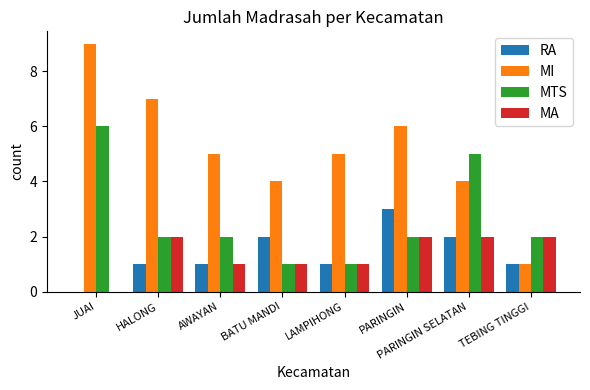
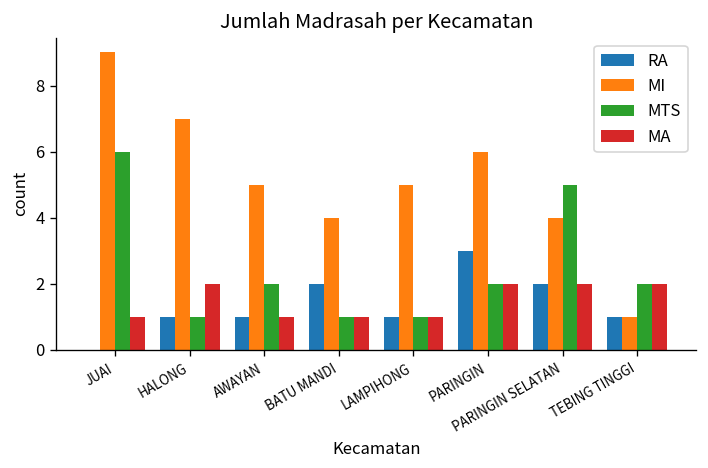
  {
    "RA": {
      "JUAI": 0,
      "HALONG": 1,
      "AWAYAN": 1,
      "BATU MANDI": 2,
      "LAMPIHONG": 1,
      "PARINGIN": 3,
      "PARINGIN SELATAN": 2,
      "TEBING TINGGI": 1
    },
    "MI": {
      "JUAI": 9,
      "HALONG": 7,
      "AWAYAN": 5,
      "BATU MANDI": 4,
      "LAMPIHONG": 5,
      "PARINGIN": 6,
      "PARINGIN SELATAN": 4,
      "TEBING TINGGI": 1
    },
    "MTS": {
      "JUAI": 6,
-     "HALONG": 2,
+     "HALONG": 1,
      "AWAYAN": 2,
      "BATU MANDI": 1,
      "LAMPIHONG": 1,
      "PARINGIN": 2,
      "PARINGIN SELATAN": 5,
      "TEBING TINGGI": 2
    },
    "MA": {
-     "JUAI": 0,
+     "JUAI": 1,
      "HALONG": 2,
      "AWAYAN": 1,
      "BATU MANDI": 1,
      "LAMPIHONG": 1,
      "PARINGIN": 2,
      "PARINGIN SELATAN": 2,
      "TEBING TINGGI": 2
    }
  }
